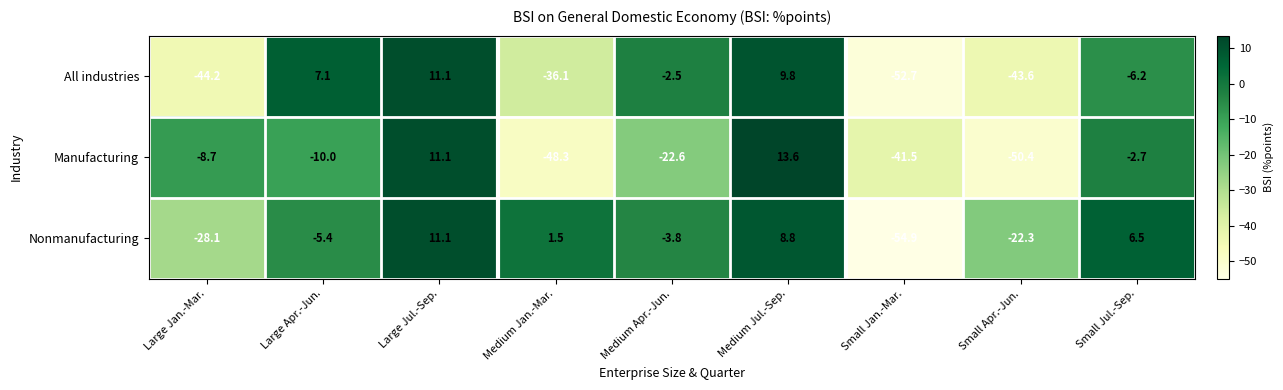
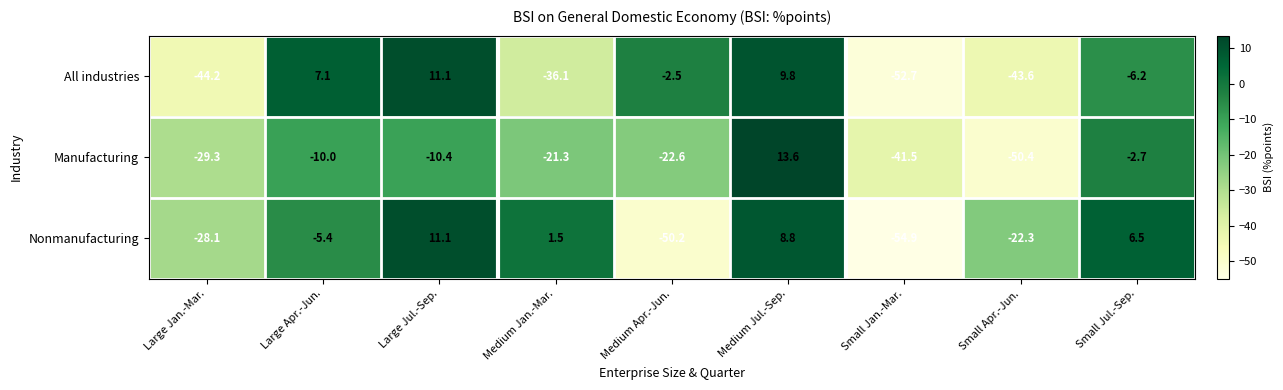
  {
    "All industries": {
      "Large Jan.-Mar.": -44.2,
      "Large Apr.-Jun.": 7.1,
      "Large Jul.-Sep.": 11.1,
      "Medium Jan.-Mar.": -36.1,
      "Medium Apr.-Jun.": -2.5,
      "Medium Jul.-Sep.": 9.8,
      "Small Apr.-Jun.": -43.6,
      "Small Jul.-Sep.": -6.2
    },
    "Manufacturing": {
-     "Large Jan.-Mar.": -8.7,
+     "Large Jan.-Mar.": -29.3,
      "Large Apr.-Jun.": -10.0,
-     "Large Jul.-Sep.": 11.1,
-     "Medium Jan.-Mar.": -48.3,
+     "Large Jul.-Sep.": -10.4,
+     "Medium Jan.-Mar.": -21.3,
      "Medium Apr.-Jun.": -22.6,
      "Medium Jul.-Sep.": 13.6,
      "Small Jan.-Mar.": -41.5,
      "Small Apr.-Jun.": -50.4,
      "Small Jul.-Sep.": -2.7
    },
    "Nonmanufacturing": {
      "Large Jan.-Mar.": -28.1,
      "Large Apr.-Jun.": -5.4,
      "Large Jul.-Sep.": 11.1,
      "Medium Jan.-Mar.": 1.5,
-     "Medium Apr.-Jun.": -3.8,
+     "Medium Apr.-Jun.": -50.2,
      "Medium Jul.-Sep.": 8.8,
      "Small Apr.-Jun.": -22.3,
      "Small Jul.-Sep.": 6.5
    }
  }
